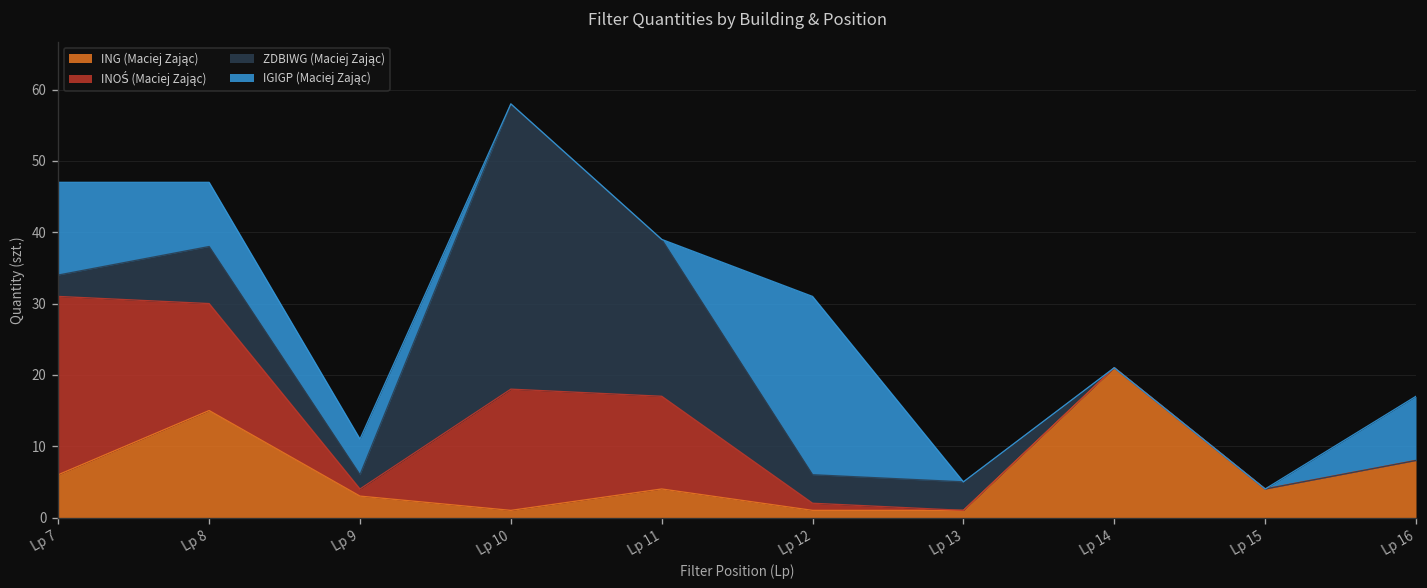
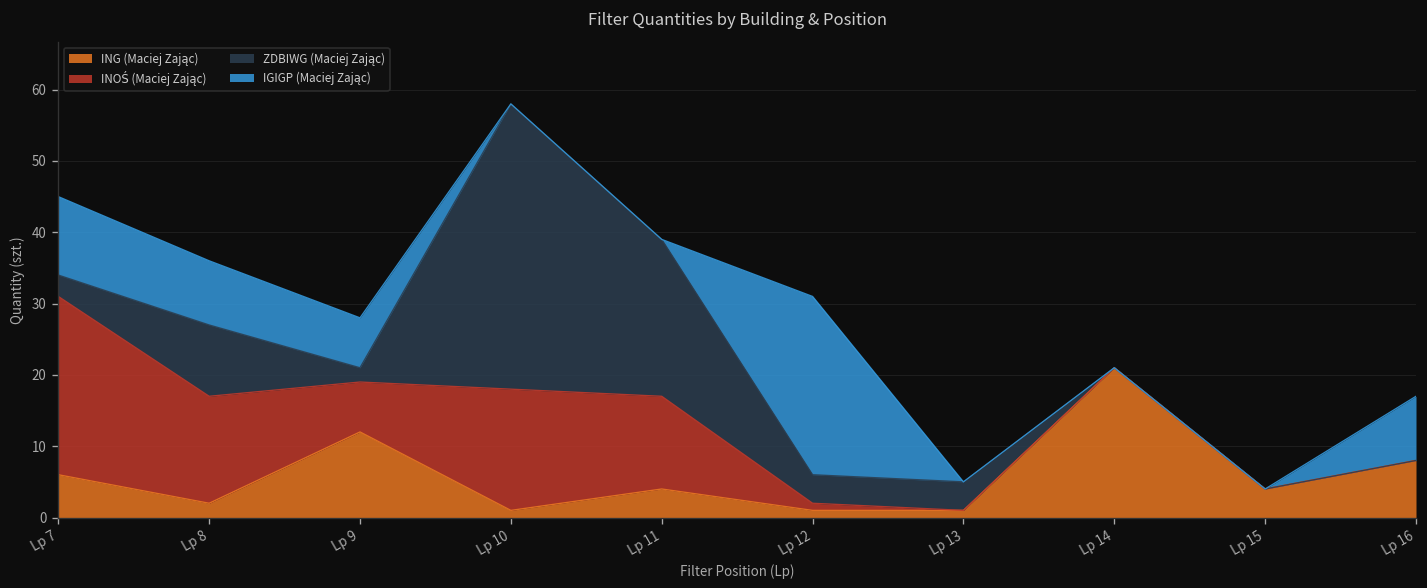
  {
    "ING (Maciej Zając)": {
      "Lp 7": 6,
-     "Lp 8": 15,
-     "Lp 9": 3,
+     "Lp 8": 2,
+     "Lp 9": 12,
      "Lp 10": 1,
      "Lp 11": 4,
      "Lp 12": 1
    },
    "INOŚ (Maciej Zając)": {
      "Lp 7": 25,
      "Lp 8": 15,
-     "Lp 9": 1,
+     "Lp 9": 7,
      "Lp 10": 17,
      "Lp 11": 13,
      "Lp 12": 1
    },
    "ZDBIWG (Maciej Zając)": {
      "Lp 7": 3,
-     "Lp 8": 8,
+     "Lp 8": 10,
      "Lp 9": 2,
      "Lp 12": 4
    },
    "IGIGP (Maciej Zając)": {
-     "Lp 7": 13,
+     "Lp 7": 11,
      "Lp 8": 9,
-     "Lp 9": 5,
+     "Lp 9": 7,
      "Lp 12": 25,
      "Lp 16": 9
    }
  }
